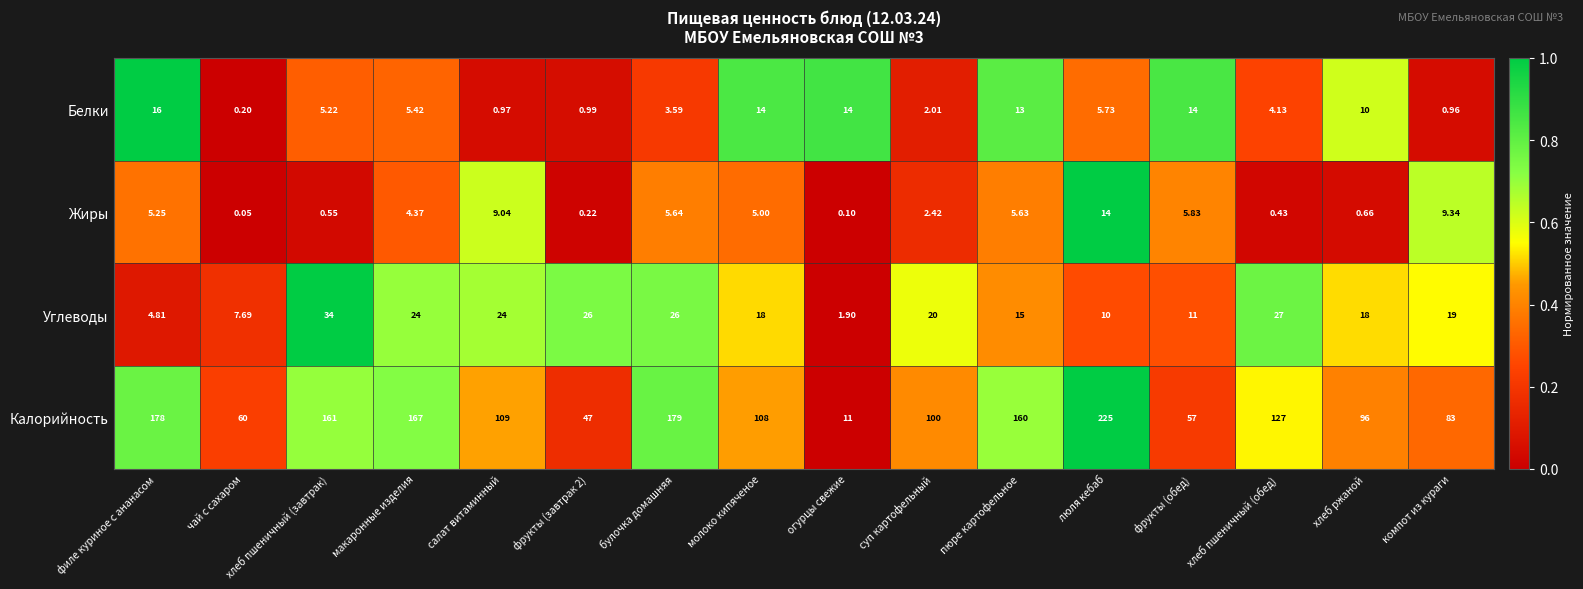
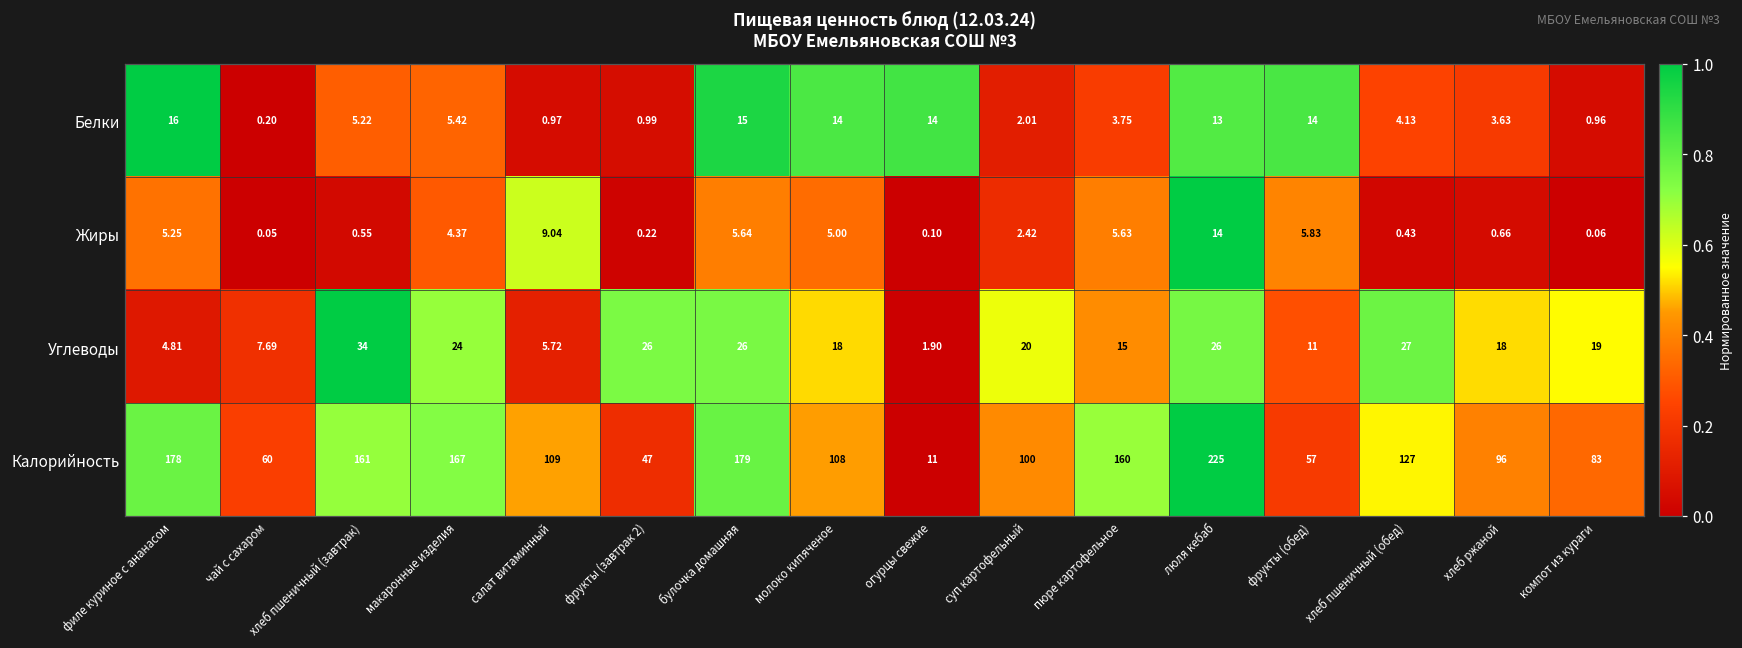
  {
    "Белки": {
      "филе куриное с ананасом": 16,
      "чай с сахаром": 0.20,
      "хлеб пшеничный (завтрак)": 5.22,
      "макаронные изделия": 5.42,
      "салат витаминный": 0.97,
      "фрукты (завтрак 2)": 0.99,
-     "булочка домашняя": 3.59,
+     "булочка домашняя": 15,
      "молоко кипяченое": 14,
      "огурцы свежие": 14,
      "суп картофельный": 2.01,
-     "пюре картофельное": 13,
-     "люля кебаб": 5.73,
+     "пюре картофельное": 3.75,
+     "люля кебаб": 13,
      "фрукты (обед)": 14,
      "хлеб пшеничный (обед)": 4.13,
-     "хлеб ржаной": 10,
+     "хлеб ржаной": 3.63,
      "компот из кураги": 0.96
    },
    "Жиры": {
      "филе куриное с ананасом": 5.25,
      "чай с сахаром": 0.05,
      "хлеб пшеничный (завтрак)": 0.55,
      "макаронные изделия": 4.37,
      "салат витаминный": 9.04,
      "фрукты (завтрак 2)": 0.22,
      "булочка домашняя": 5.64,
      "молоко кипяченое": 5.00,
      "огурцы свежие": 0.10,
      "суп картофельный": 2.42,
      "пюре картофельное": 5.63,
      "люля кебаб": 14,
      "фрукты (обед)": 5.83,
      "хлеб пшеничный (обед)": 0.43,
      "хлеб ржаной": 0.66,
-     "компот из кураги": 9.34
+     "компот из кураги": 0.06
    },
    "Углеводы": {
      "филе куриное с ананасом": 4.81,
      "чай с сахаром": 7.69,
      "хлеб пшеничный (завтрак)": 34,
      "макаронные изделия": 24,
-     "салат витаминный": 24,
+     "салат витаминный": 5.72,
      "фрукты (завтрак 2)": 26,
      "булочка домашняя": 26,
      "молоко кипяченое": 18,
      "огурцы свежие": 1.90,
      "суп картофельный": 20,
      "пюре картофельное": 15,
-     "люля кебаб": 10,
+     "люля кебаб": 26,
      "фрукты (обед)": 11,
      "хлеб пшеничный (обед)": 27,
      "хлеб ржаной": 18,
      "компот из кураги": 19
    },
    "Калорийность": {
      "филе куриное с ананасом": 178,
      "чай с сахаром": 60,
      "хлеб пшеничный (завтрак)": 161,
      "макаронные изделия": 167,
      "салат витаминный": 109,
      "фрукты (завтрак 2)": 47,
      "булочка домашняя": 179,
      "молоко кипяченое": 108,
      "огурцы свежие": 11,
      "суп картофельный": 100,
      "пюре картофельное": 160,
      "люля кебаб": 225,
      "фрукты (обед)": 57,
      "хлеб пшеничный (обед)": 127,
      "хлеб ржаной": 96,
      "компот из кураги": 83
    }
  }
